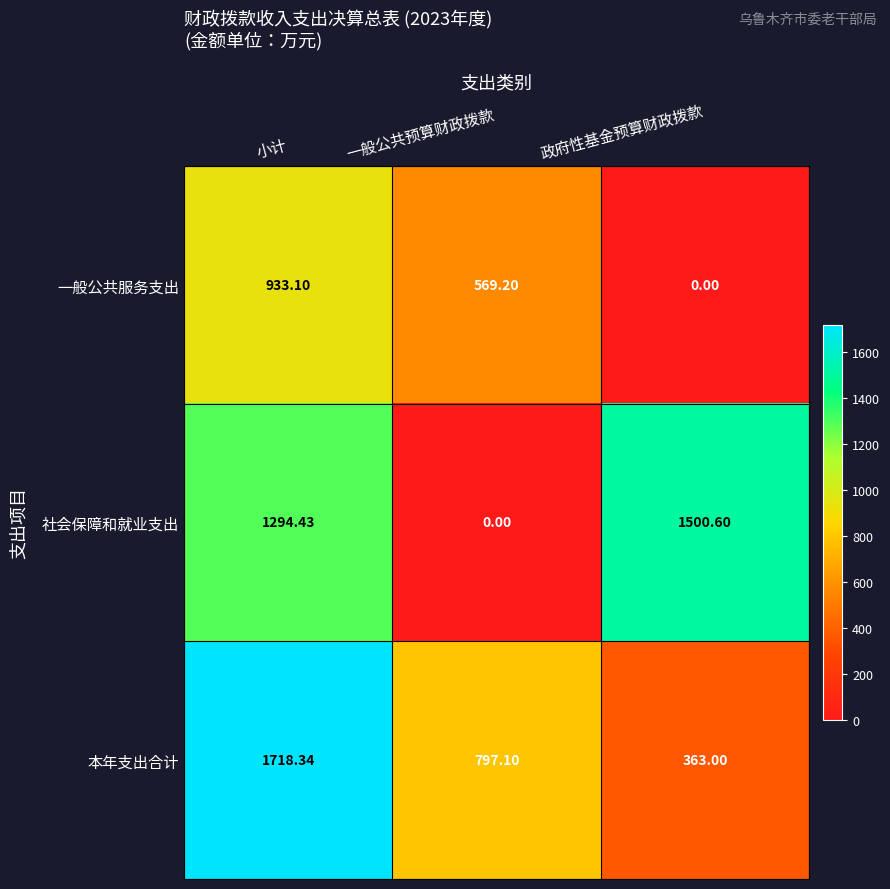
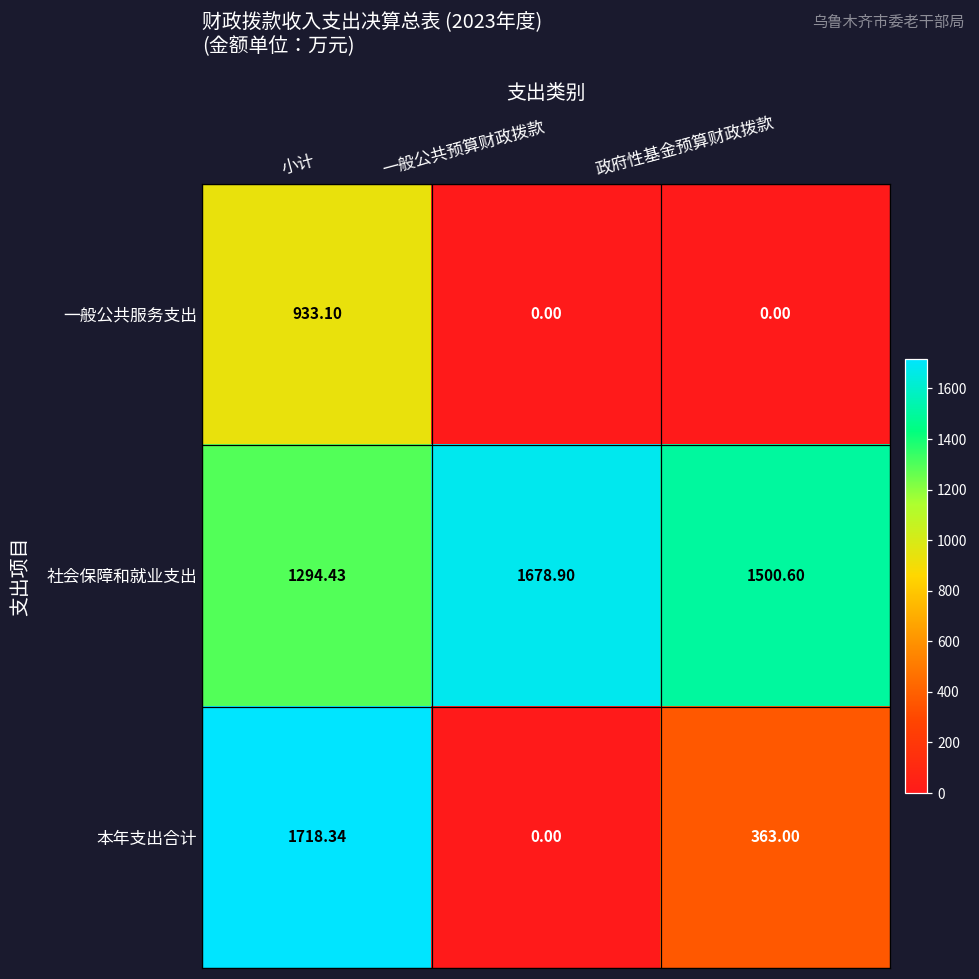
  {
    "一般公共服务支出": {
      "小计": 933.10,
-     "一般公共预算财政拨款": 569.20,
+     "一般公共预算财政拨款": 0.00,
      "政府性基金预算财政拨款": 0.00
    },
    "社会保障和就业支出": {
      "小计": 1294.43,
-     "一般公共预算财政拨款": 0.00,
+     "一般公共预算财政拨款": 1678.90,
      "政府性基金预算财政拨款": 1500.60
    },
    "本年支出合计": {
      "小计": 1718.34,
-     "一般公共预算财政拨款": 797.10,
+     "一般公共预算财政拨款": 0.00,
      "政府性基金预算财政拨款": 363.00
    }
  }
